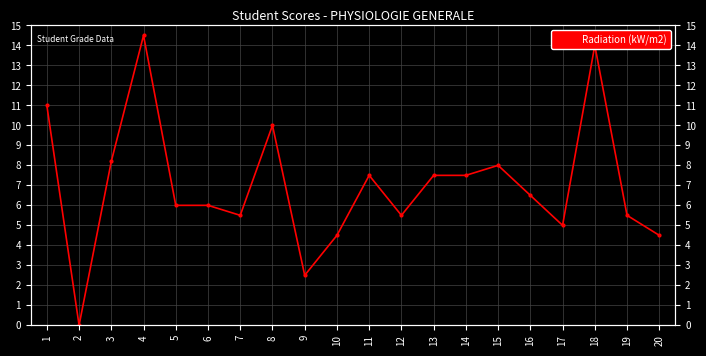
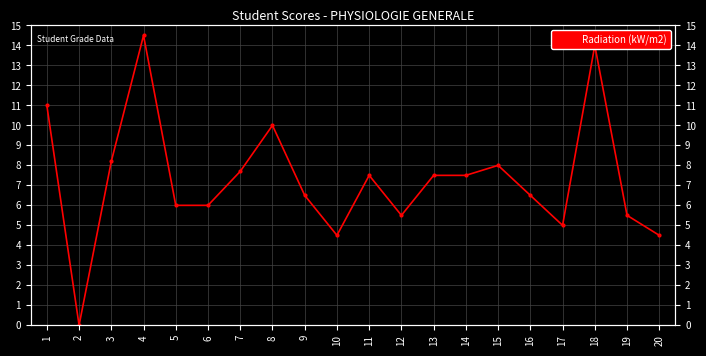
  {
    "1": 11.0,
    "2": 0.0,
    "3": 8.2,
    "4": 14.5,
    "5": 6.0,
    "6": 6.0,
-   "7": 5.5,
+   "7": 7.7,
    "8": 10.0,
-   "9": 2.5,
+   "9": 6.5,
    "10": 4.5,
    "11": 7.5,
    "12": 5.5,
    "13": 7.5,
    "14": 7.5,
    "15": 8.0,
    "16": 6.5,
    "17": 5.0,
    "19": 5.5,
    "20": 4.5
  }
